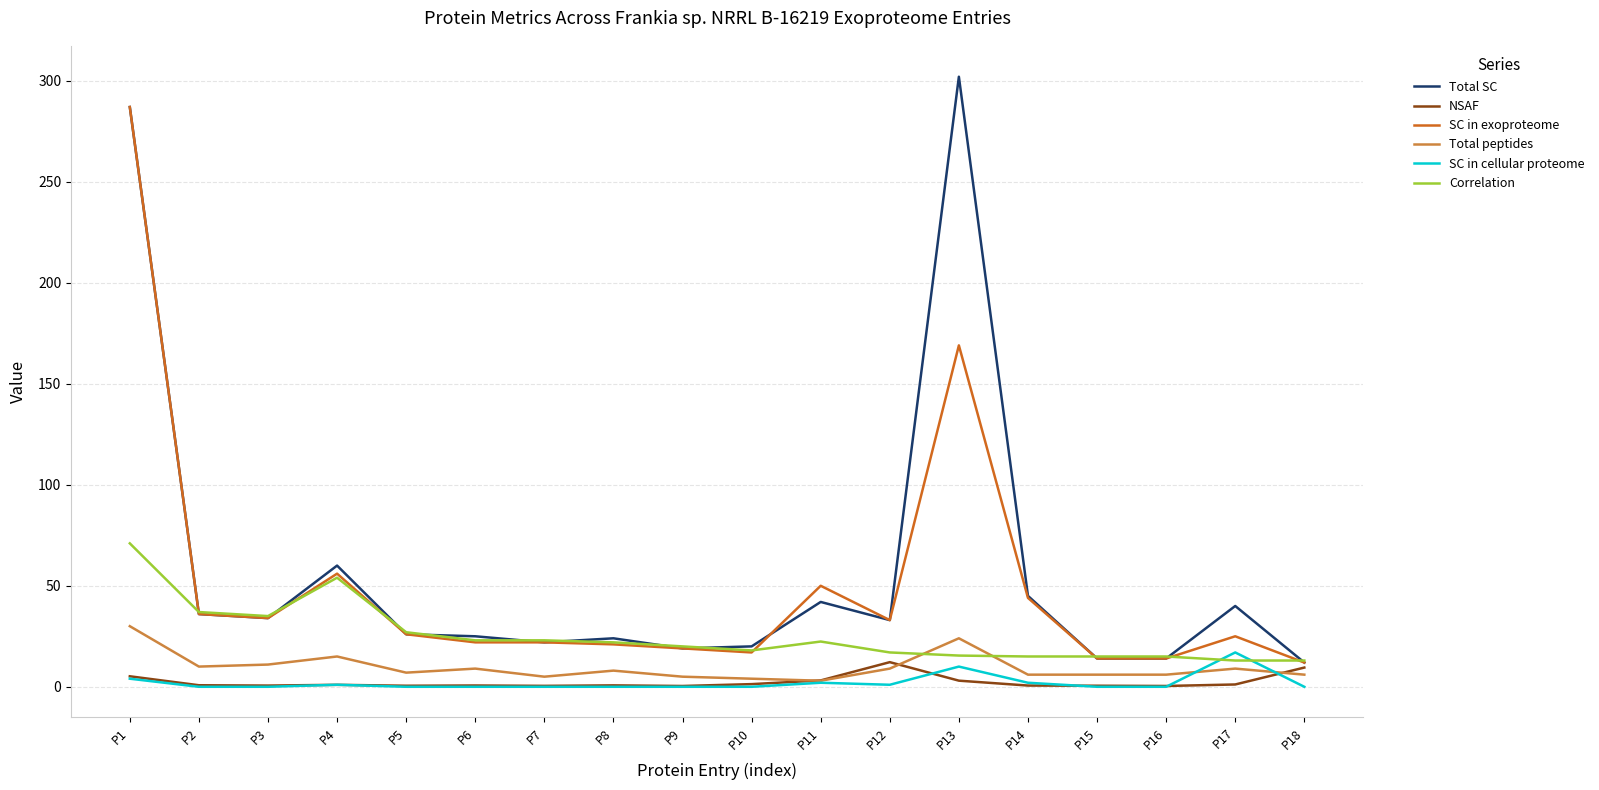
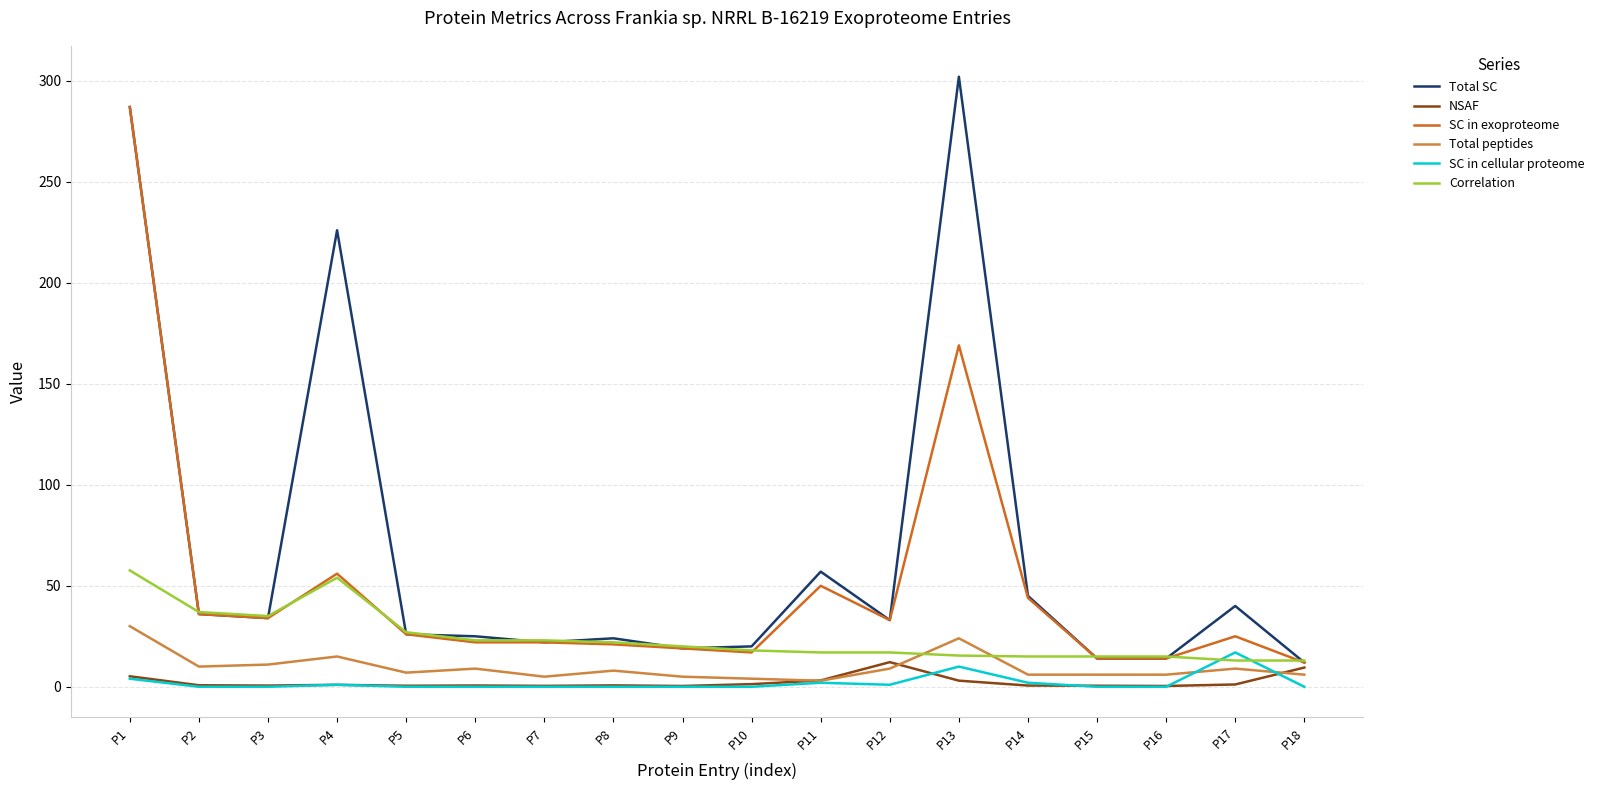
  {
    "Total SC": {
-     "P4": 60,
+     "P4": 226,
      "P6": 25,
      "P8": 24,
      "P10": 20,
-     "P11": 42,
+     "P11": 57,
      "P13": 302,
      "P17": 40
    },
    "NSAF": {
      "P10": 1,
      "P12": 12,
      "P13": 3,
      "P14": 1,
      "P17": 1,
      "P18": 10
    },
    "SC in cellular proteome": {
      "P10": 0,
      "P12": 1,
      "P13": 10,
      "P14": 2,
      "P17": 17,
      "P18": 0
    },
    "Correlation": {
-     "P1": 71,
+     "P1": 58,
      "P4": 54,
-     "P11": 22,
+     "P11": 17,
      "P12": 17,
      "P13": 15,
      "P14": 15,
      "P17": 13
    }
  }
